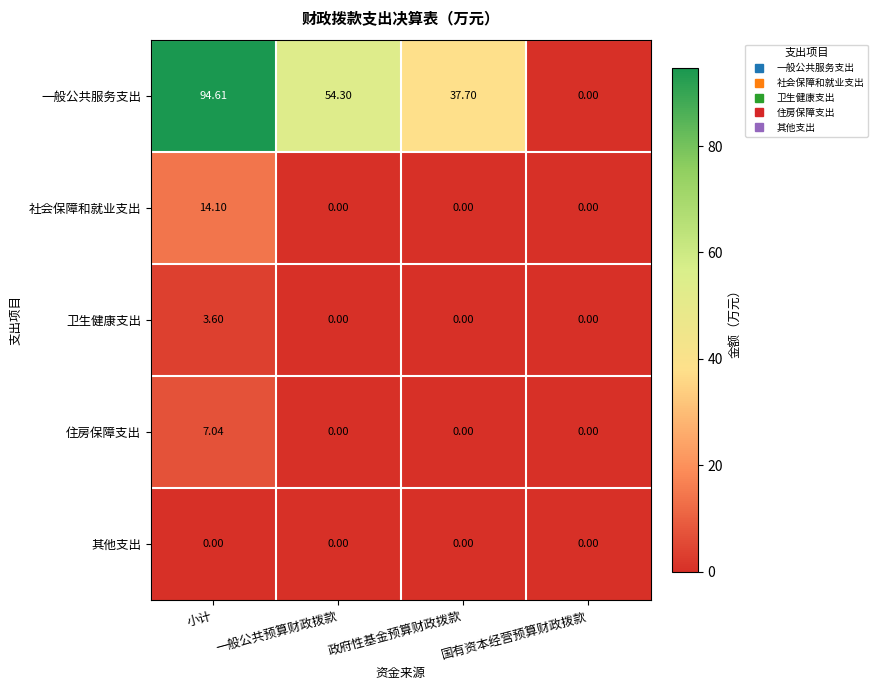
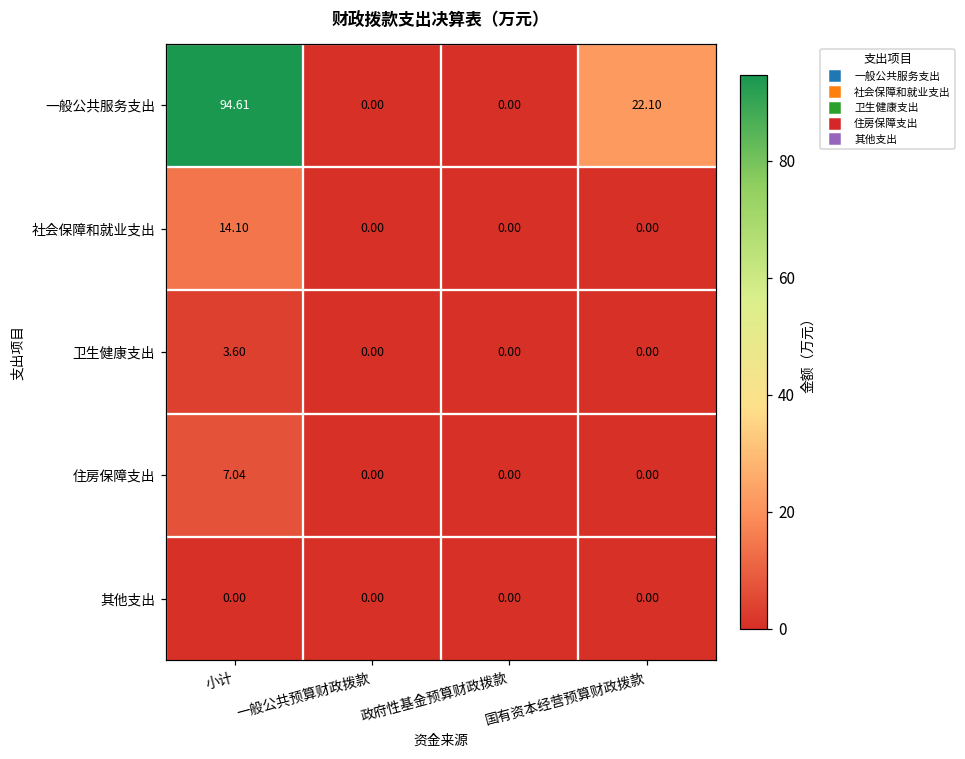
  {
    "一般公共服务支出": {
      "小计": 94.61,
-     "一般公共预算财政拨款": 54.30,
-     "政府性基金预算财政拨款": 37.70,
-     "国有资本经营预算财政拨款": 0.00
+     "一般公共预算财政拨款": 0.00,
+     "政府性基金预算财政拨款": 0.00,
+     "国有资本经营预算财政拨款": 22.10
    },
    "社会保障和就业支出": {
      "小计": 14.10,
      "一般公共预算财政拨款": 0.00,
      "政府性基金预算财政拨款": 0.00,
      "国有资本经营预算财政拨款": 0.00
    },
    "卫生健康支出": {
      "小计": 3.60,
      "一般公共预算财政拨款": 0.00,
      "政府性基金预算财政拨款": 0.00,
      "国有资本经营预算财政拨款": 0.00
    },
    "住房保障支出": {
      "小计": 7.04,
      "一般公共预算财政拨款": 0.00,
      "政府性基金预算财政拨款": 0.00,
      "国有资本经营预算财政拨款": 0.00
    },
    "其他支出": {
      "小计": 0.00,
      "一般公共预算财政拨款": 0.00,
      "政府性基金预算财政拨款": 0.00,
      "国有资本经营预算财政拨款": 0.00
    }
  }
